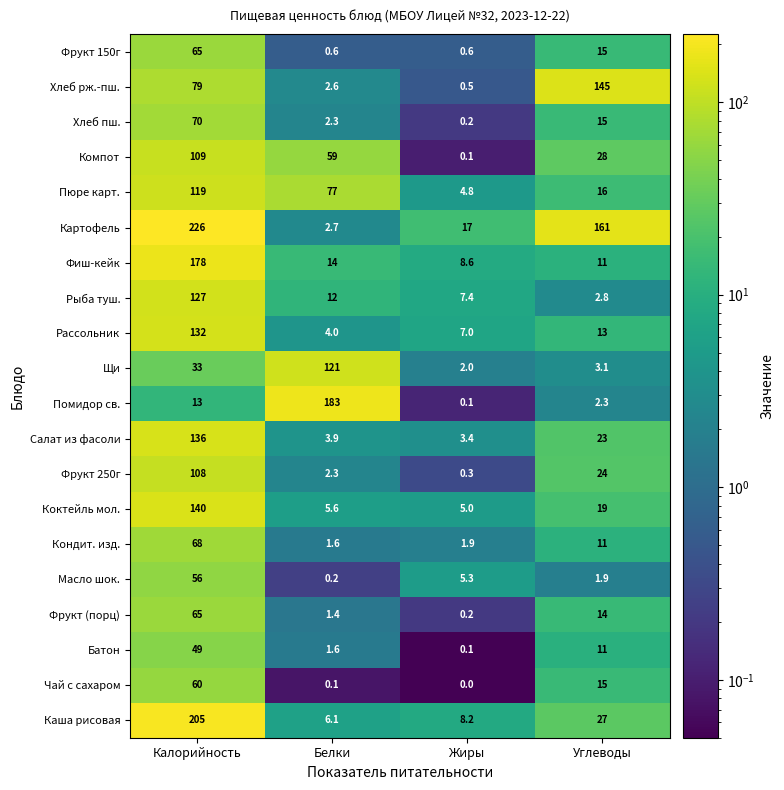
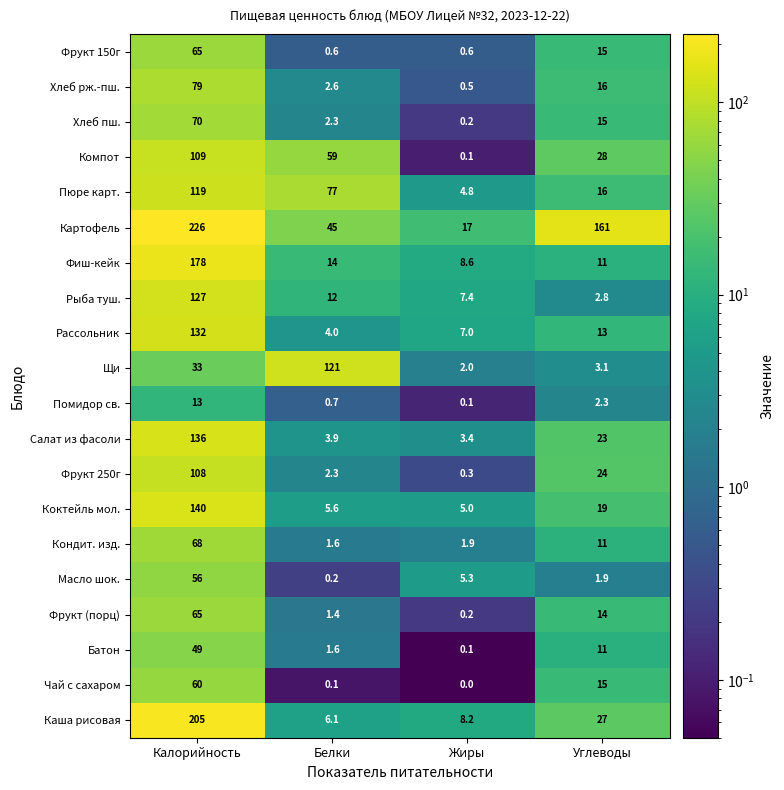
  {
    "Фрукт 150г": {
      "Калорийность": 65,
      "Белки": 0.6,
      "Жиры": 0.6,
      "Углеводы": 15
    },
    "Хлеб рж.-пш.": {
      "Калорийность": 79,
      "Белки": 2.6,
      "Жиры": 0.5,
-     "Углеводы": 145
+     "Углеводы": 16
    },
    "Хлеб пш.": {
      "Калорийность": 70,
      "Белки": 2.3,
      "Жиры": 0.2,
      "Углеводы": 15
    },
    "Компот": {
      "Калорийность": 109,
      "Белки": 59,
      "Жиры": 0.1,
      "Углеводы": 28
    },
    "Пюре карт.": {
      "Калорийность": 119,
      "Белки": 77,
      "Жиры": 4.8,
      "Углеводы": 16
    },
    "Картофель": {
      "Калорийность": 226,
-     "Белки": 2.7,
+     "Белки": 45,
      "Жиры": 17,
      "Углеводы": 161
    },
    "Фиш-кейк": {
      "Калорийность": 178,
      "Белки": 14,
      "Жиры": 8.6,
      "Углеводы": 11
    },
    "Рыба туш.": {
      "Калорийность": 127,
      "Белки": 12,
      "Жиры": 7.4,
      "Углеводы": 2.8
    },
    "Рассольник": {
      "Калорийность": 132,
      "Белки": 4.0,
      "Жиры": 7.0,
      "Углеводы": 13
    },
    "Щи": {
      "Калорийность": 33,
      "Белки": 121,
      "Жиры": 2.0,
      "Углеводы": 3.1
    },
    "Помидор св.": {
      "Калорийность": 13,
-     "Белки": 183,
+     "Белки": 0.7,
      "Жиры": 0.1,
      "Углеводы": 2.3
    },
    "Салат из фасоли": {
      "Калорийность": 136,
      "Белки": 3.9,
      "Жиры": 3.4,
      "Углеводы": 23
    },
    "Фрукт 250г": {
      "Калорийность": 108,
      "Белки": 2.3,
      "Жиры": 0.3,
      "Углеводы": 24
    },
    "Коктейль мол.": {
      "Калорийность": 140,
      "Белки": 5.6,
      "Жиры": 5.0,
      "Углеводы": 19
    },
    "Кондит. изд.": {
      "Калорийность": 68,
      "Белки": 1.6,
      "Жиры": 1.9,
      "Углеводы": 11
    },
    "Масло шок.": {
      "Калорийность": 56,
      "Белки": 0.2,
      "Жиры": 5.3,
      "Углеводы": 1.9
    },
    "Фрукт (порц)": {
      "Калорийность": 65,
      "Белки": 1.4,
      "Жиры": 0.2,
      "Углеводы": 14
    },
    "Батон": {
      "Калорийность": 49,
      "Белки": 1.6,
      "Жиры": 0.1,
      "Углеводы": 11
    },
    "Чай с сахаром": {
      "Калорийность": 60,
      "Белки": 0.1,
      "Жиры": 0.0,
      "Углеводы": 15
    },
    "Каша рисовая": {
      "Калорийность": 205,
      "Белки": 6.1,
      "Жиры": 8.2,
      "Углеводы": 27
    }
  }
